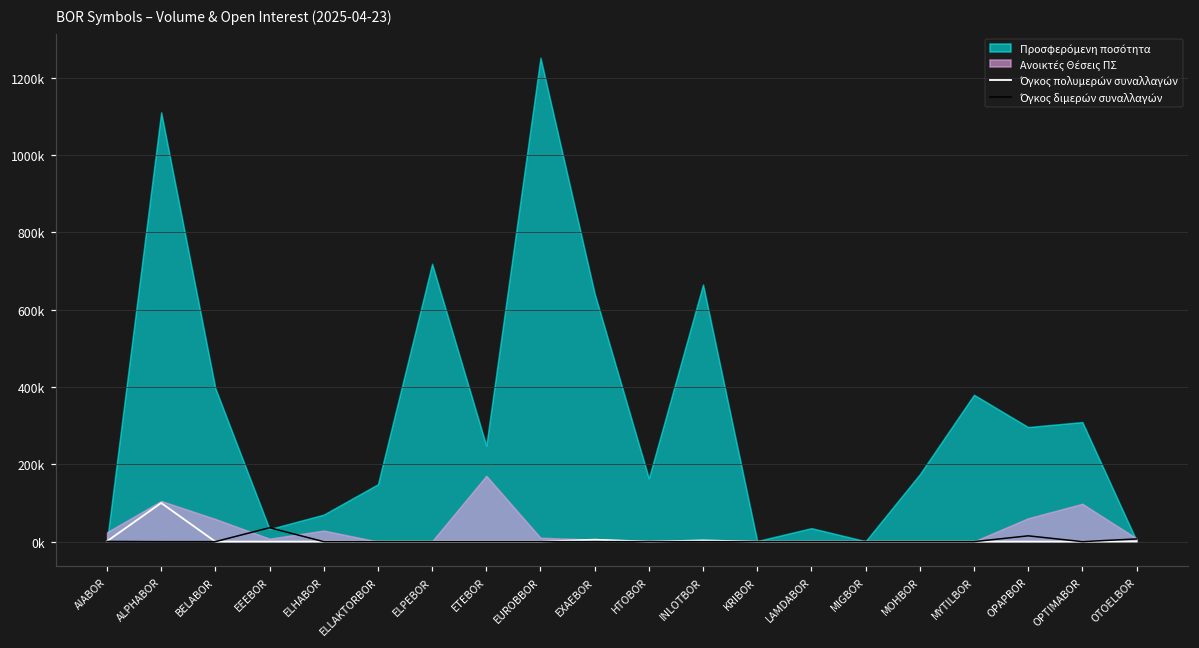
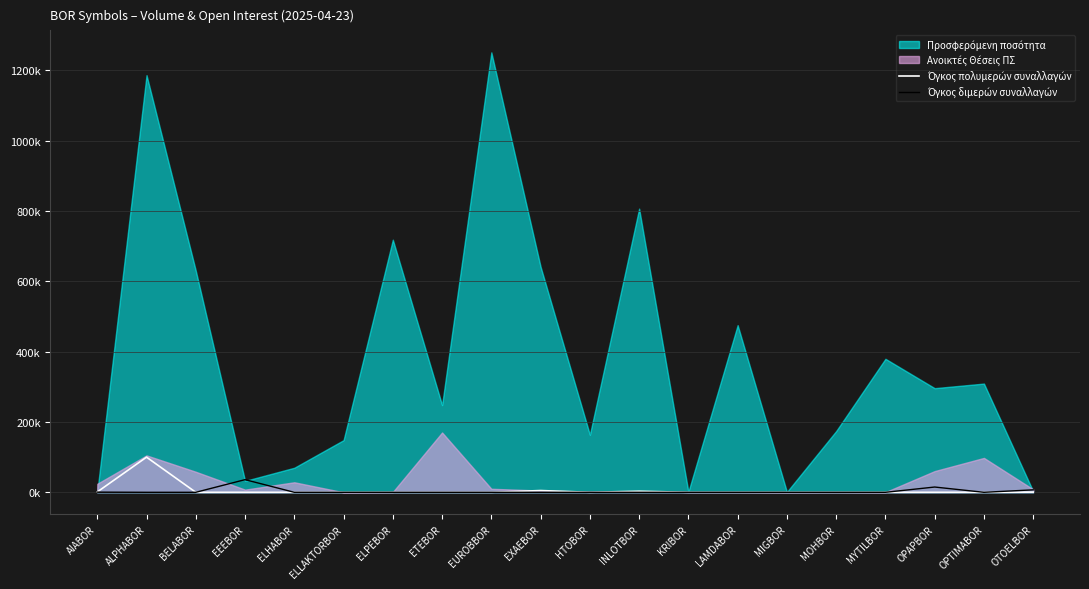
  {
    "Προσφερόμενη ποσότητα": {
-     "ALPHABOR": 1110000,
-     "BELABOR": 400000,
+     "ALPHABOR": 1190000,
+     "BELABOR": 630000,
      "ELHABOR": 70000,
      "ELLAKTORBOR": 150000,
      "ELPEBOR": 720000,
      "ETEBOR": 250000,
      "EUROBBOR": 1250000,
      "EXAEBOR": 640000,
      "HTOBOR": 160000,
-     "INLOTBOR": 660000,
-     "LAMDABOR": 30000,
+     "INLOTBOR": 810000,
+     "LAMDABOR": 480000,
      "MOHBOR": 170000,
      "MYTILBOR": 380000,
      "OPAPBOR": 300000,
      "OPTIMABOR": 310000
    },
    "Όγκος πολυμερών συναλλαγών": {
      "EEEBOR": 0,
      "OPAPBOR": 0
    },
    "Ανοικτές Θέσεις ΠΣ": {
      "AIABOR": 20000,
      "BELABOR": 60000,
      "EEEBOR": 10000,
      "ELHABOR": 30000,
      "ETEBOR": 170000,
      "EUROBBOR": 10000,
      "OPAPBOR": 60000,
      "OPTIMABOR": 100000
    },
    "Όγκος διμερών συναλλαγών": {
      "ALPHABOR": 0,
      "OPAPBOR": 20000
    }
  }
